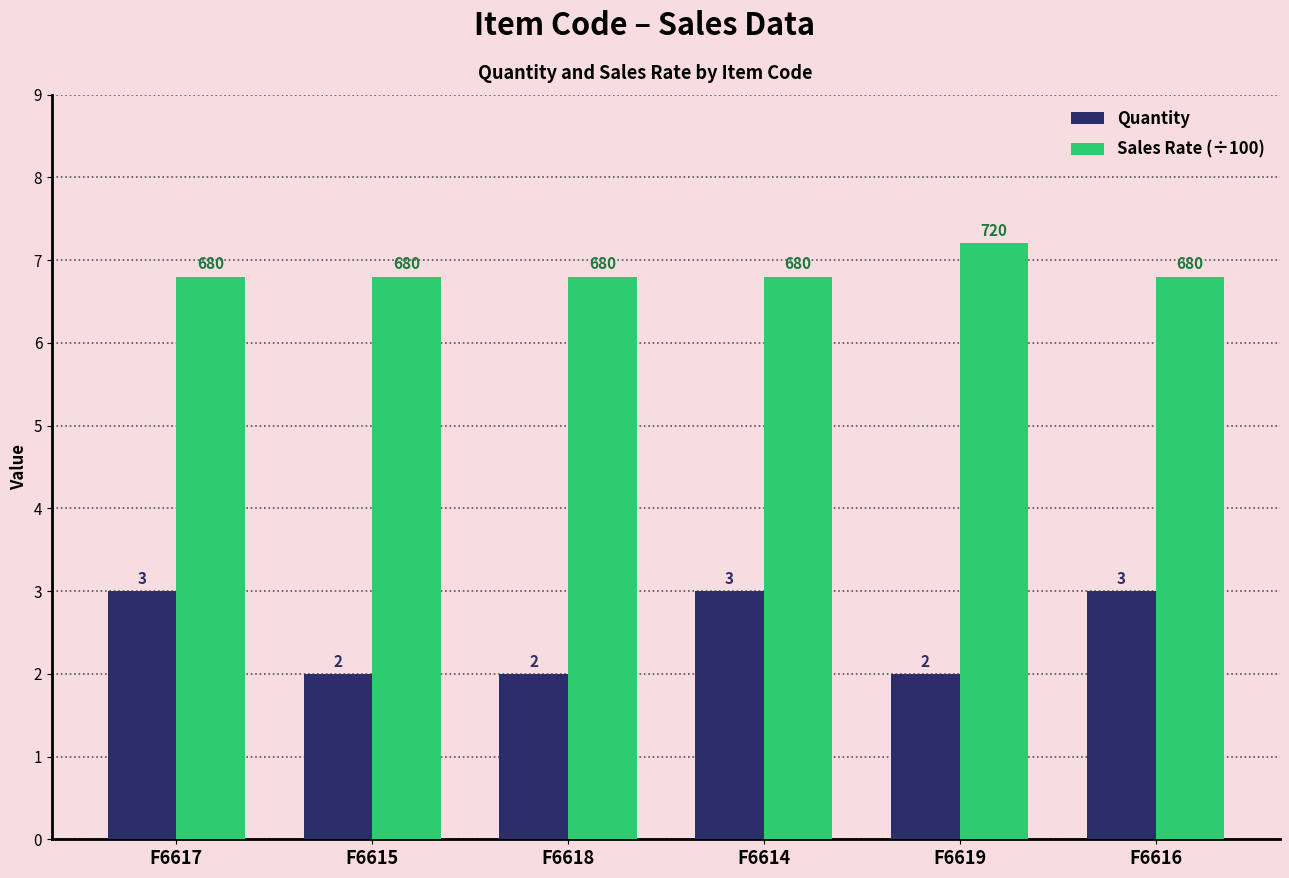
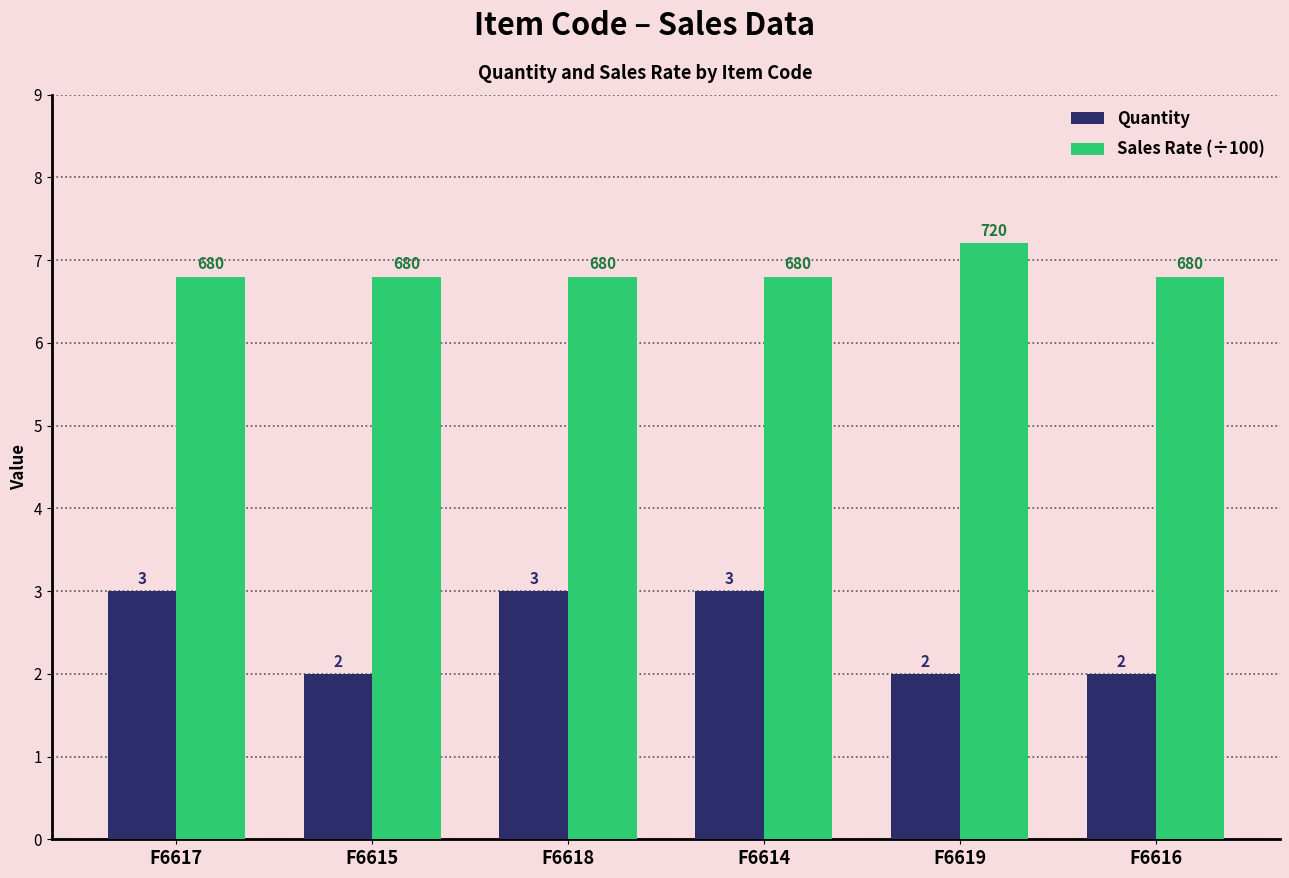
  {
    "Quantity": {
      "F6617": 3,
      "F6615": 2,
-     "F6618": 2,
+     "F6618": 3,
      "F6614": 3,
      "F6619": 2,
-     "F6616": 3
+     "F6616": 2
    }
  }
